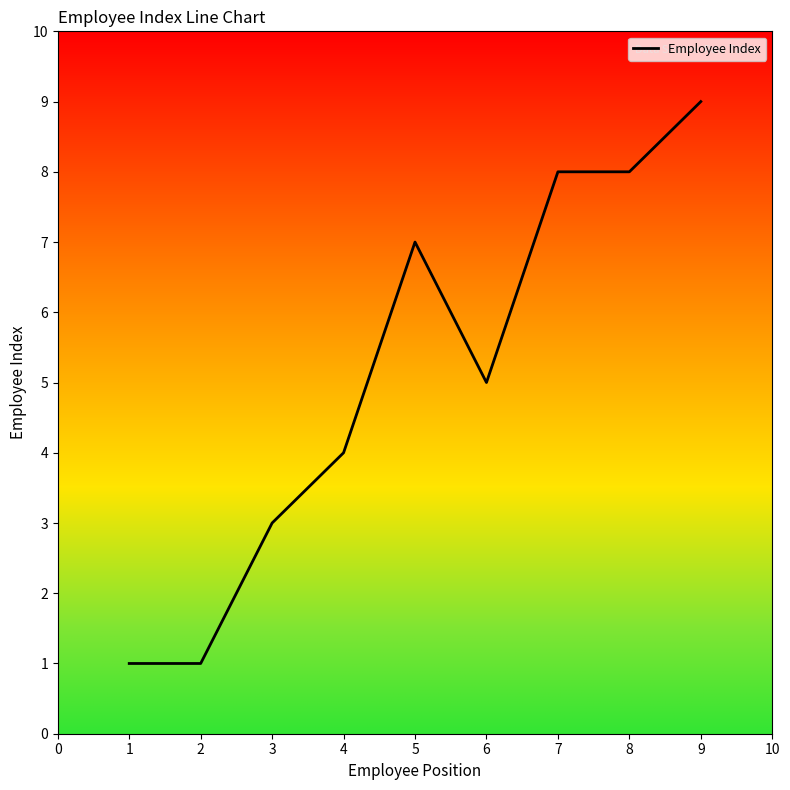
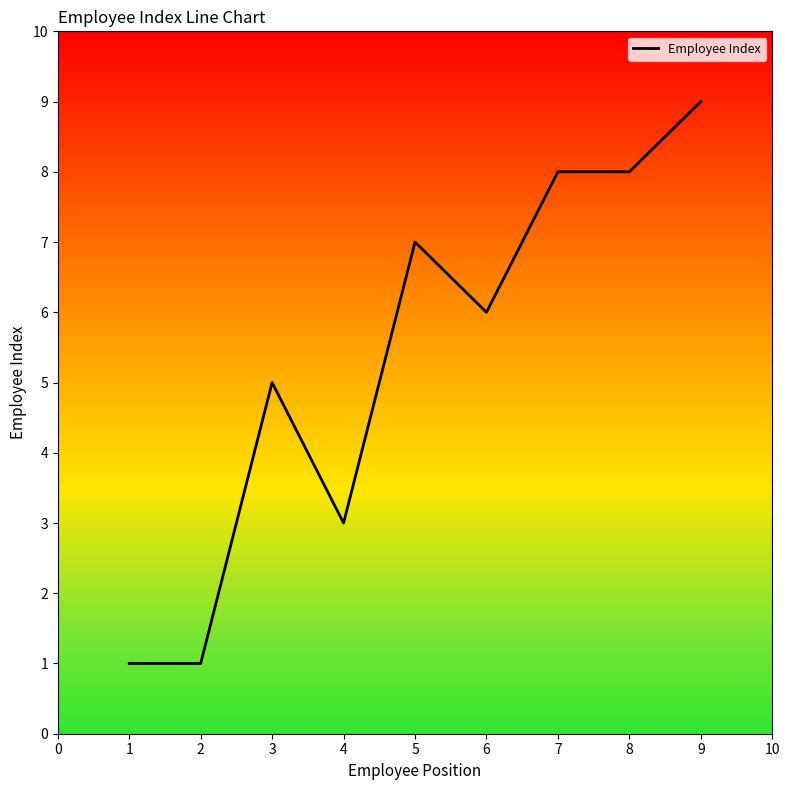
  {
    "1": 1,
    "2": 1,
-   "3": 3,
-   "4": 4,
+   "3": 5,
+   "4": 3,
    "5": 7,
-   "6": 5,
+   "6": 6,
    "7": 8,
    "8": 8,
    "9": 9
  }
